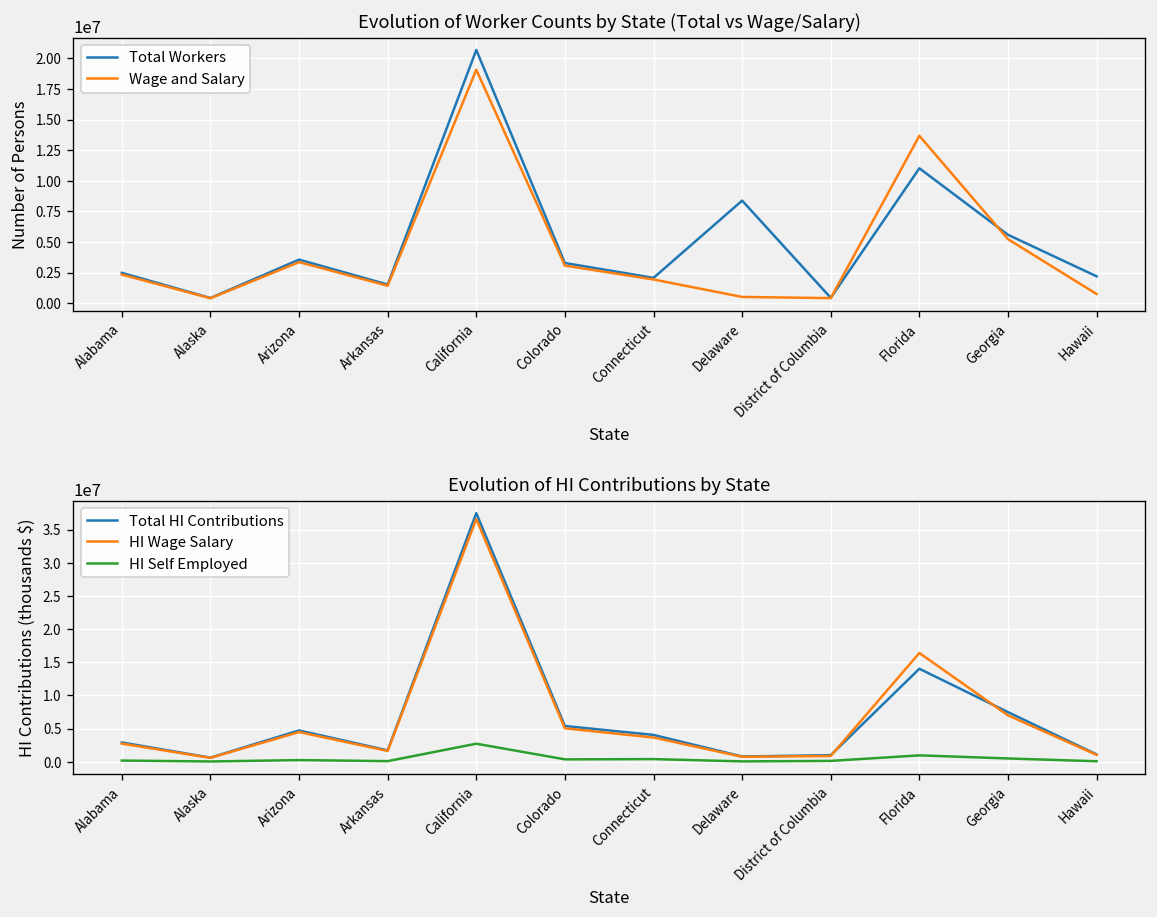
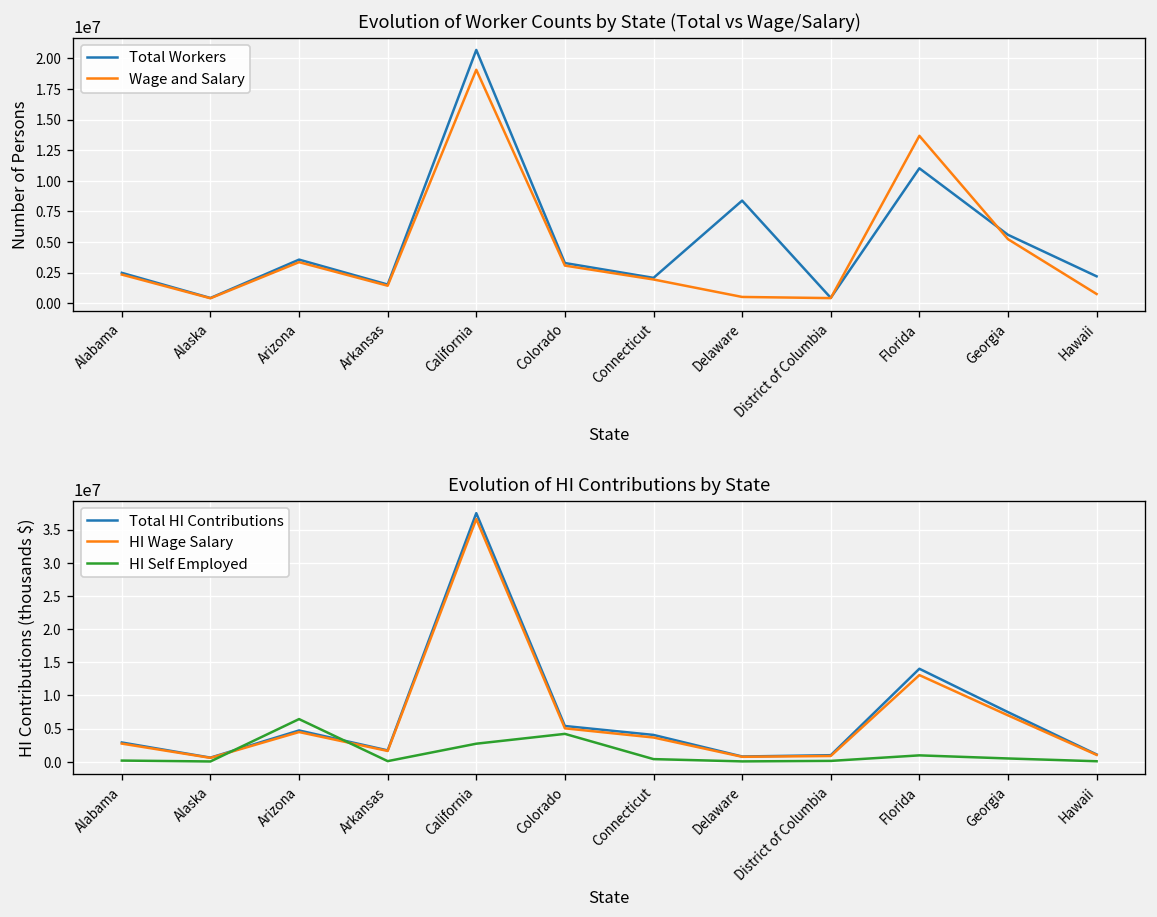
  {
    "Evolution of Worker Counts by State (Total vs Wage/Salary)": {
      "Total Workers": {
        "California": 20700000,
        "Delaware": 8400000,
        "Florida": 11000000,
        "Georgia": 5600000,
        "Hawaii": 2200000
      },
      "Wage and Salary": {
        "California": 19100000,
        "Delaware": 500000,
        "Florida": 13700000,
        "Georgia": 5200000,
        "Hawaii": 800000
      }
    },
    "Evolution of HI Contributions by State": {
      "Total HI Contributions": {
        "California": 37000000,
        "Florida": 14000000,
        "Georgia": 7000000
      },
      "HI Wage Salary": {
        "California": 37000000,
-       "Florida": 16000000,
+       "Florida": 13000000,
        "Georgia": 7000000
      },
      "HI Self Employed": {
        "Alabama": 0,
        "Alaska": 0,
-       "Arizona": 0,
+       "Arizona": 6000000,
        "Arkansas": 0,
        "California": 3000000,
-       "Colorado": 0,
+       "Colorado": 4000000,
        "Connecticut": 0,
        "Delaware": 0,
        "District of Columbia": 0,
        "Florida": 1000000,
        "Georgia": 0,
        "Hawaii": 0
      }
    }
  }
